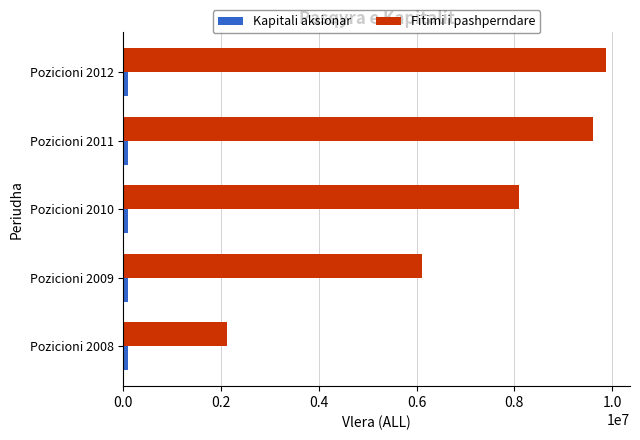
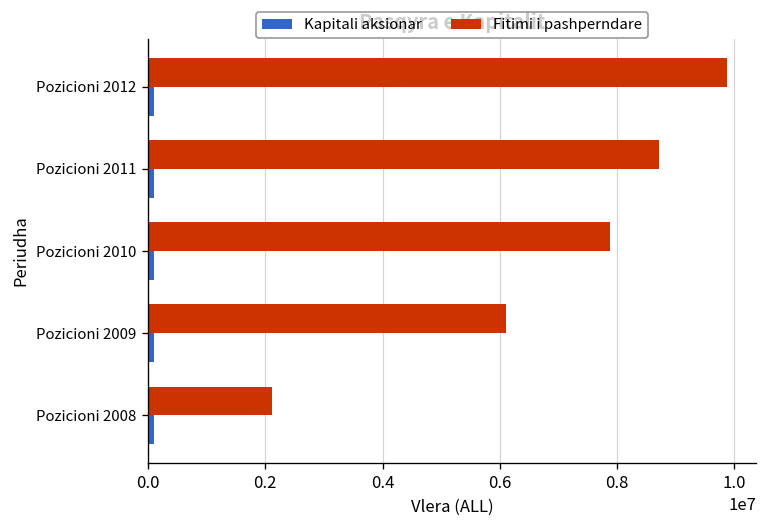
  {
    "Kapitali aksionar": {
      "Pozicioni 2012": 100000,
      "Pozicioni 2011": 100000,
      "Pozicioni 2010": 100000,
      "Pozicioni 2009": 100000,
      "Pozicioni 2008": 100000
    },
    "Fitimi i pashperndare": {
      "Pozicioni 2012": 9900000,
-     "Pozicioni 2011": 9600000,
-     "Pozicioni 2010": 8100000,
+     "Pozicioni 2011": 8700000,
+     "Pozicioni 2010": 7900000,
      "Pozicioni 2009": 6100000,
      "Pozicioni 2008": 2100000
    }
  }
